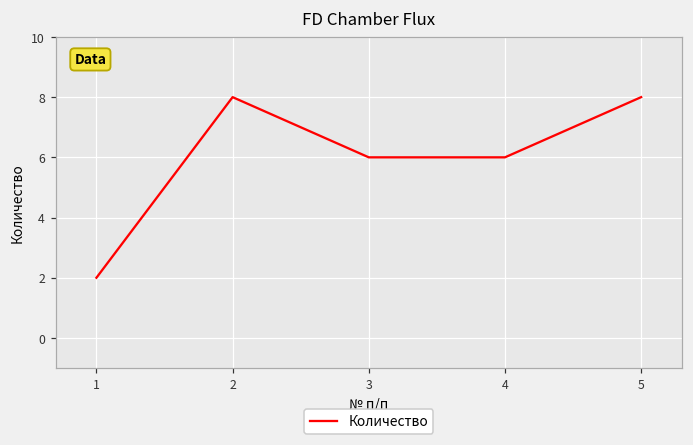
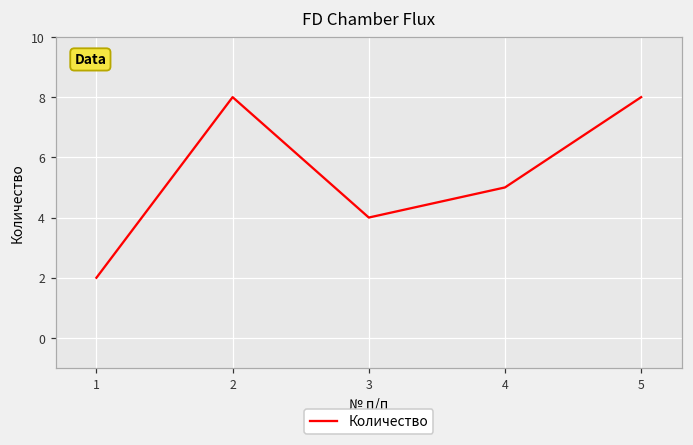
  {
    "1": 2,
    "2": 8,
-   "3": 6,
-   "4": 6,
+   "3": 4,
+   "4": 5,
    "5": 8
  }
